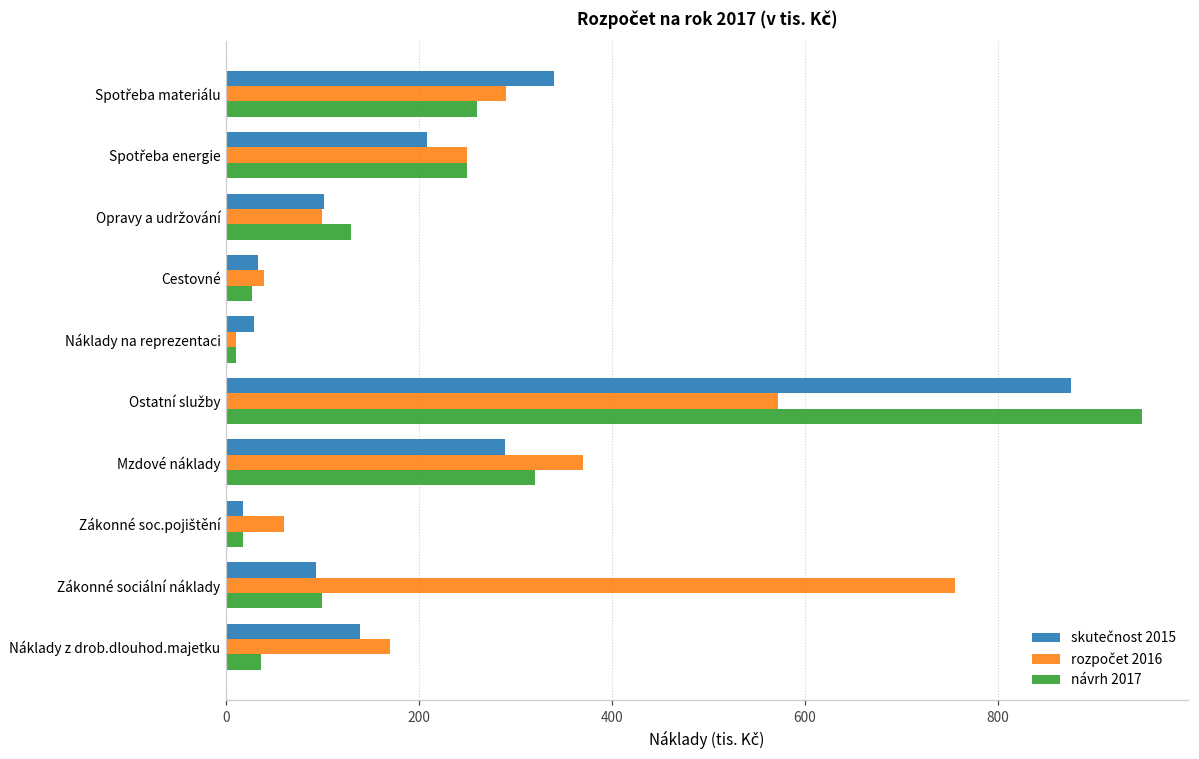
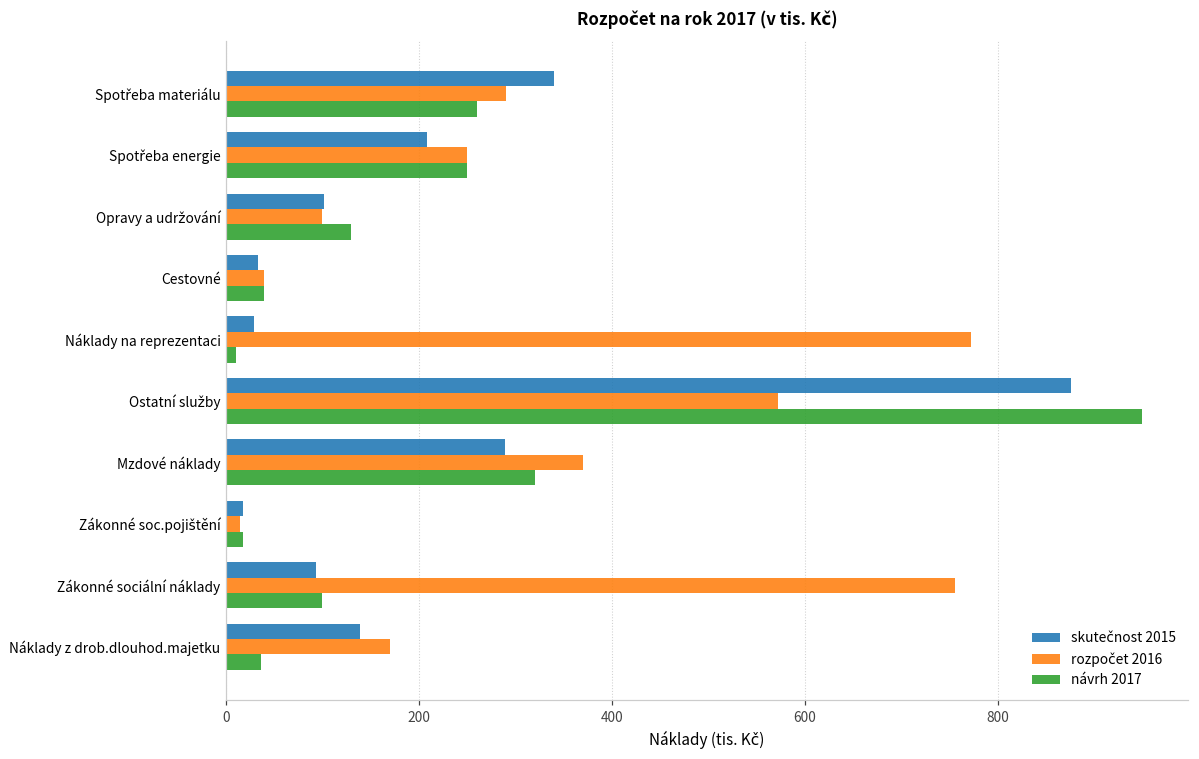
  {
    "skutečnost 2015": {
      "Spotřeba materiálu": 340,
      "Spotřeba energie": 210,
      "Opravy a udržování": 100,
      "Cestovné": 30,
      "Náklady na reprezentaci": 30,
      "Ostatní služby": 880,
      "Mzdové náklady": 290,
      "Zákonné soc.pojištění": 20,
      "Zákonné sociální náklady": 90,
      "Náklady z drob.dlouhod.majetku": 140
    },
    "rozpočet 2016": {
      "Spotřeba materiálu": 290,
      "Spotřeba energie": 250,
      "Opravy a udržování": 100,
      "Cestovné": 40,
-     "Náklady na reprezentaci": 10,
+     "Náklady na reprezentaci": 770,
      "Ostatní služby": 570,
      "Mzdové náklady": 370,
-     "Zákonné soc.pojištění": 60,
+     "Zákonné soc.pojištění": 20,
      "Zákonné sociální náklady": 760,
      "Náklady z drob.dlouhod.majetku": 170
    },
    "návrh 2017": {
      "Spotřeba materiálu": 260,
      "Spotřeba energie": 250,
      "Opravy a udržování": 130,
-     "Cestovné": 30,
+     "Cestovné": 40,
      "Náklady na reprezentaci": 10,
      "Ostatní služby": 950,
      "Mzdové náklady": 320,
      "Zákonné soc.pojištění": 20,
      "Zákonné sociální náklady": 100,
      "Náklady z drob.dlouhod.majetku": 40
    }
  }
